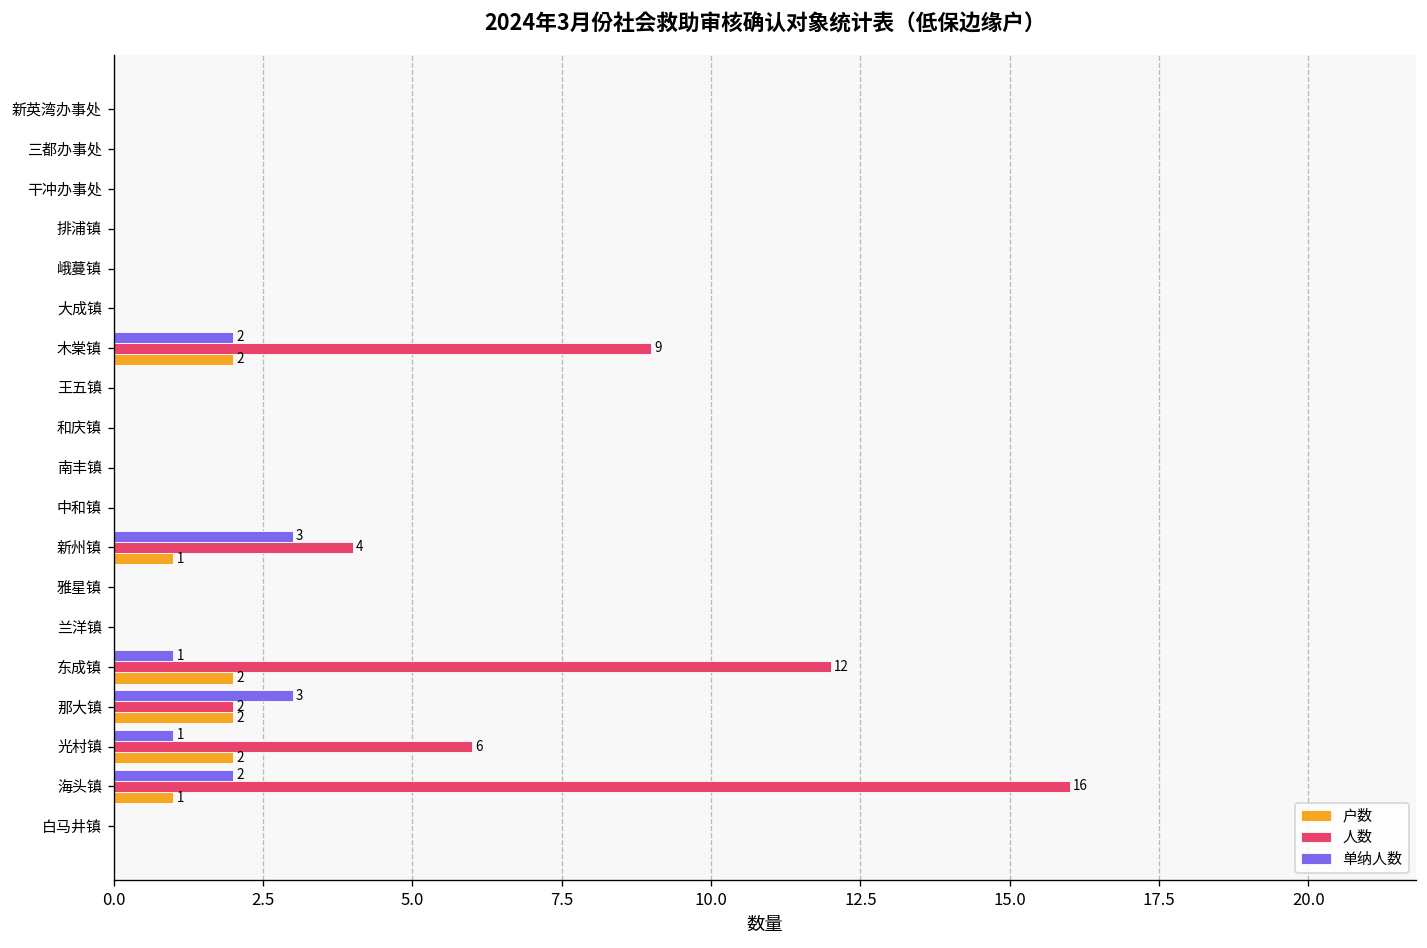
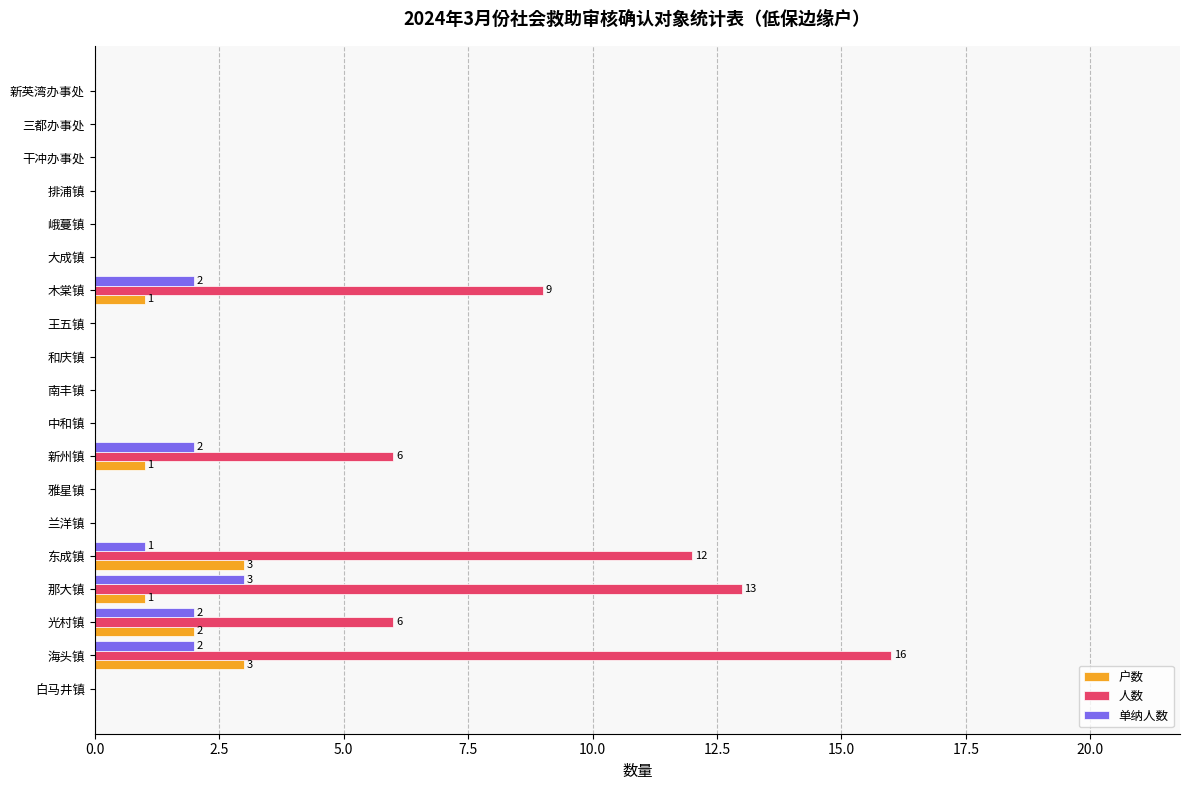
  {
    "户数": {
-     "木棠镇": 2,
+     "木棠镇": 1,
      "新州镇": 1,
-     "东成镇": 2,
-     "那大镇": 2,
+     "东成镇": 3,
+     "那大镇": 1,
      "光村镇": 2,
-     "海头镇": 1
+     "海头镇": 3
    },
    "人数": {
      "木棠镇": 9,
-     "新州镇": 4,
+     "新州镇": 6,
      "东成镇": 12,
-     "那大镇": 2,
+     "那大镇": 13,
      "光村镇": 6,
      "海头镇": 16
    },
    "单纳人数": {
      "木棠镇": 2,
-     "新州镇": 3,
+     "新州镇": 2,
      "东成镇": 1,
      "那大镇": 3,
-     "光村镇": 1,
+     "光村镇": 2,
      "海头镇": 2
    }
  }
